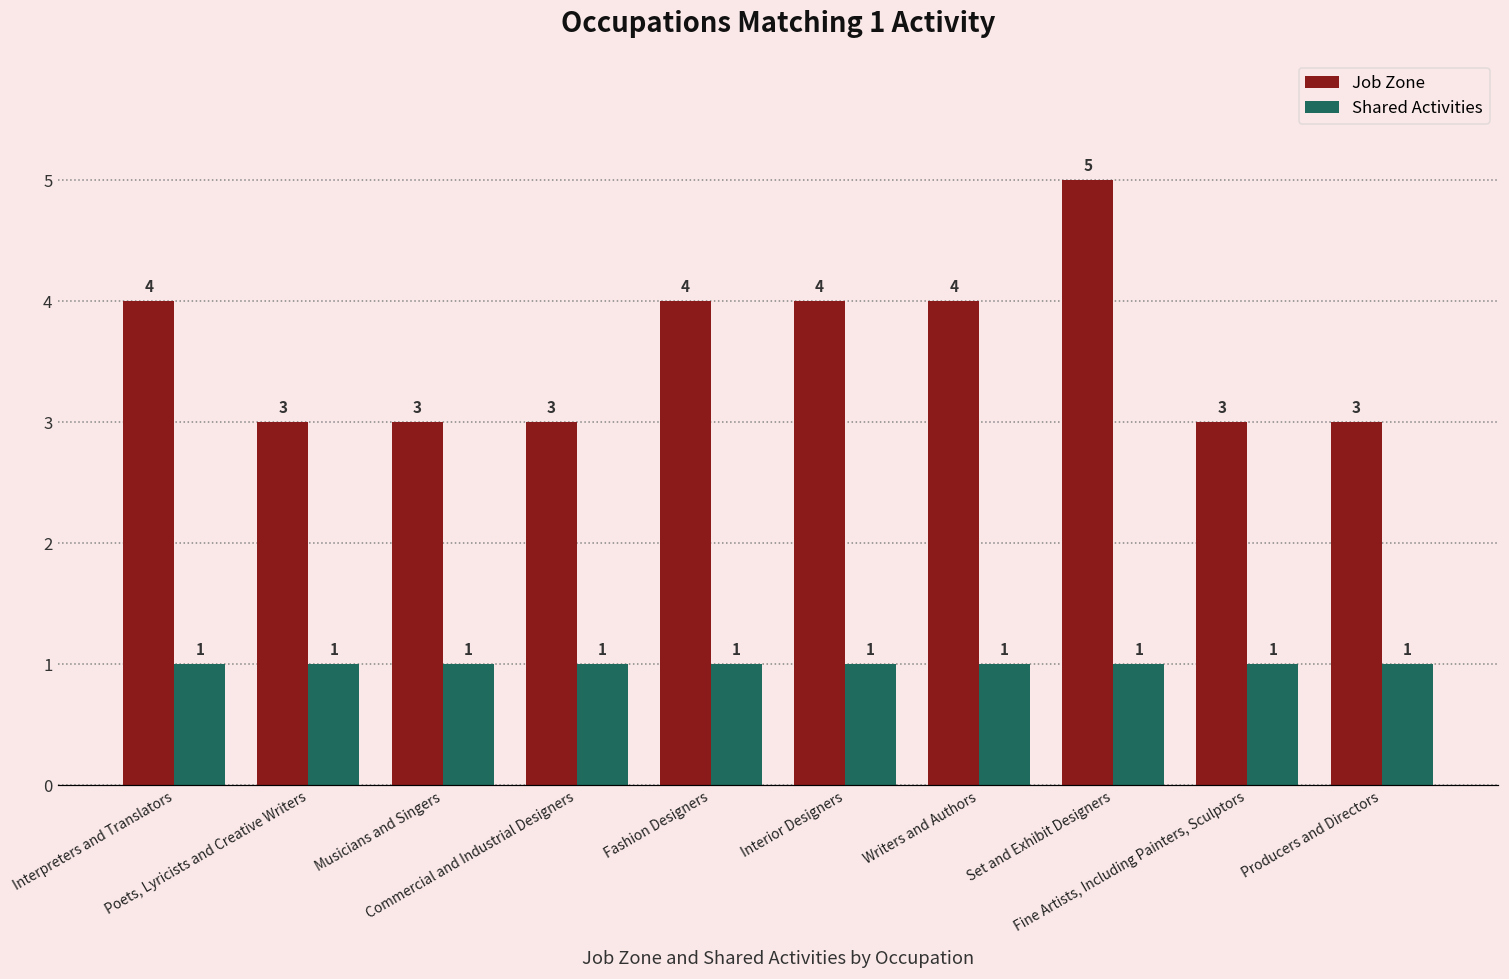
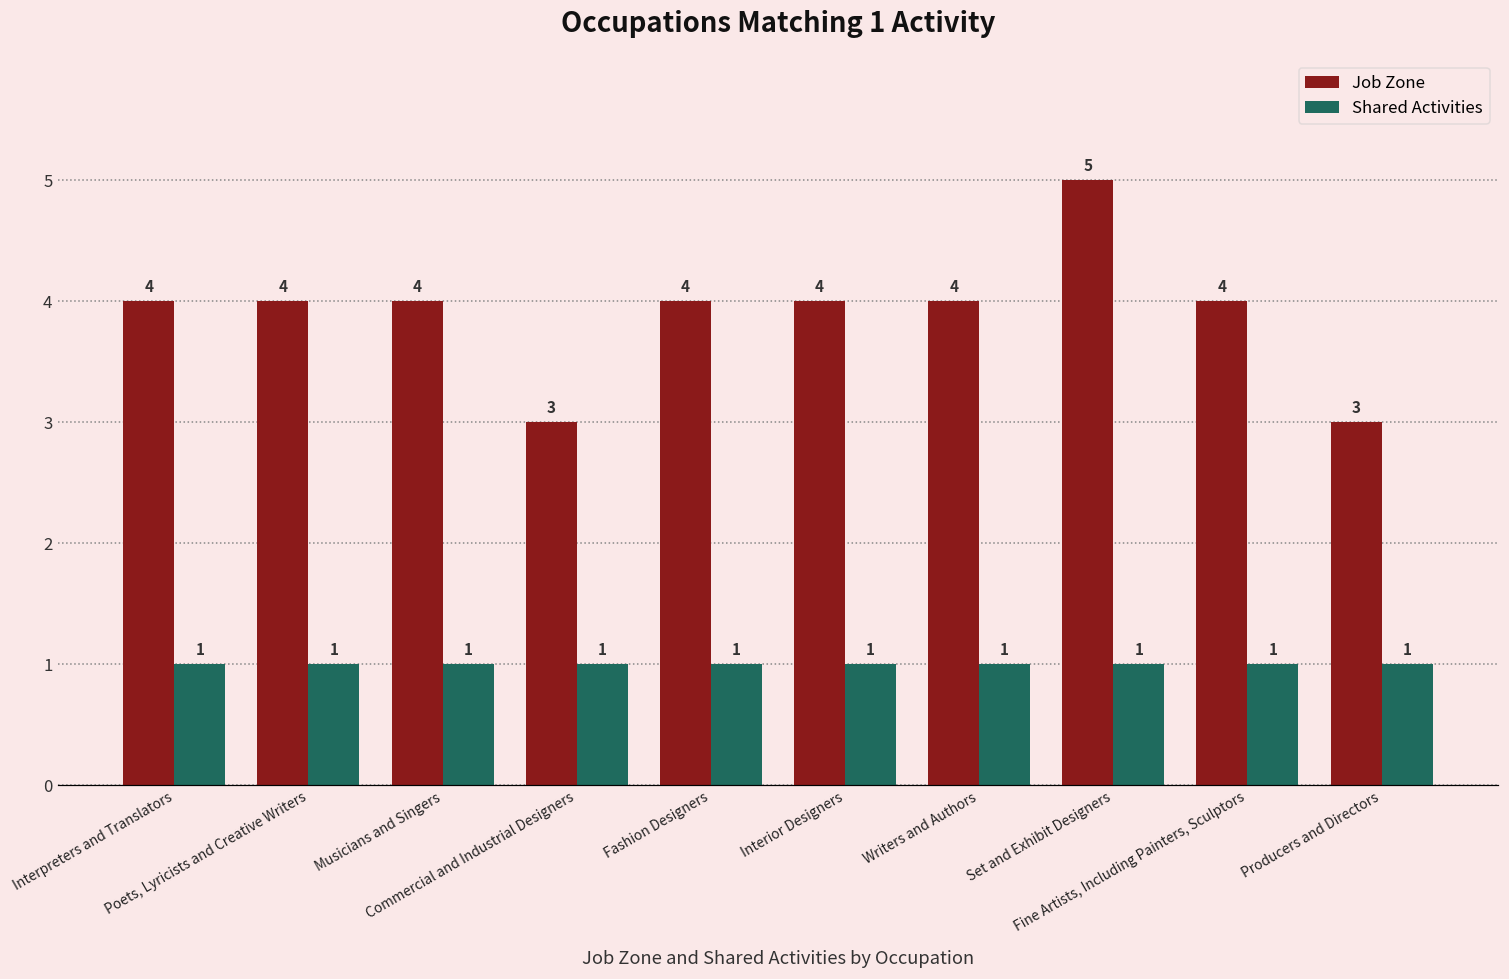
  {
    "Job Zone": {
      "Interpreters and Translators": 4,
-     "Poets, Lyricists and Creative Writers": 3,
-     "Musicians and Singers": 3,
+     "Poets, Lyricists and Creative Writers": 4,
+     "Musicians and Singers": 4,
      "Commercial and Industrial Designers": 3,
      "Fashion Designers": 4,
      "Interior Designers": 4,
      "Writers and Authors": 4,
      "Set and Exhibit Designers": 5,
-     "Fine Artists, Including Painters, Sculptors": 3,
+     "Fine Artists, Including Painters, Sculptors": 4,
      "Producers and Directors": 3
    },
    "Shared Activities": {
      "Interpreters and Translators": 1,
      "Poets, Lyricists and Creative Writers": 1,
      "Musicians and Singers": 1,
      "Commercial and Industrial Designers": 1,
      "Fashion Designers": 1,
      "Interior Designers": 1,
      "Writers and Authors": 1,
      "Set and Exhibit Designers": 1,
      "Fine Artists, Including Painters, Sculptors": 1,
      "Producers and Directors": 1
    }
  }
